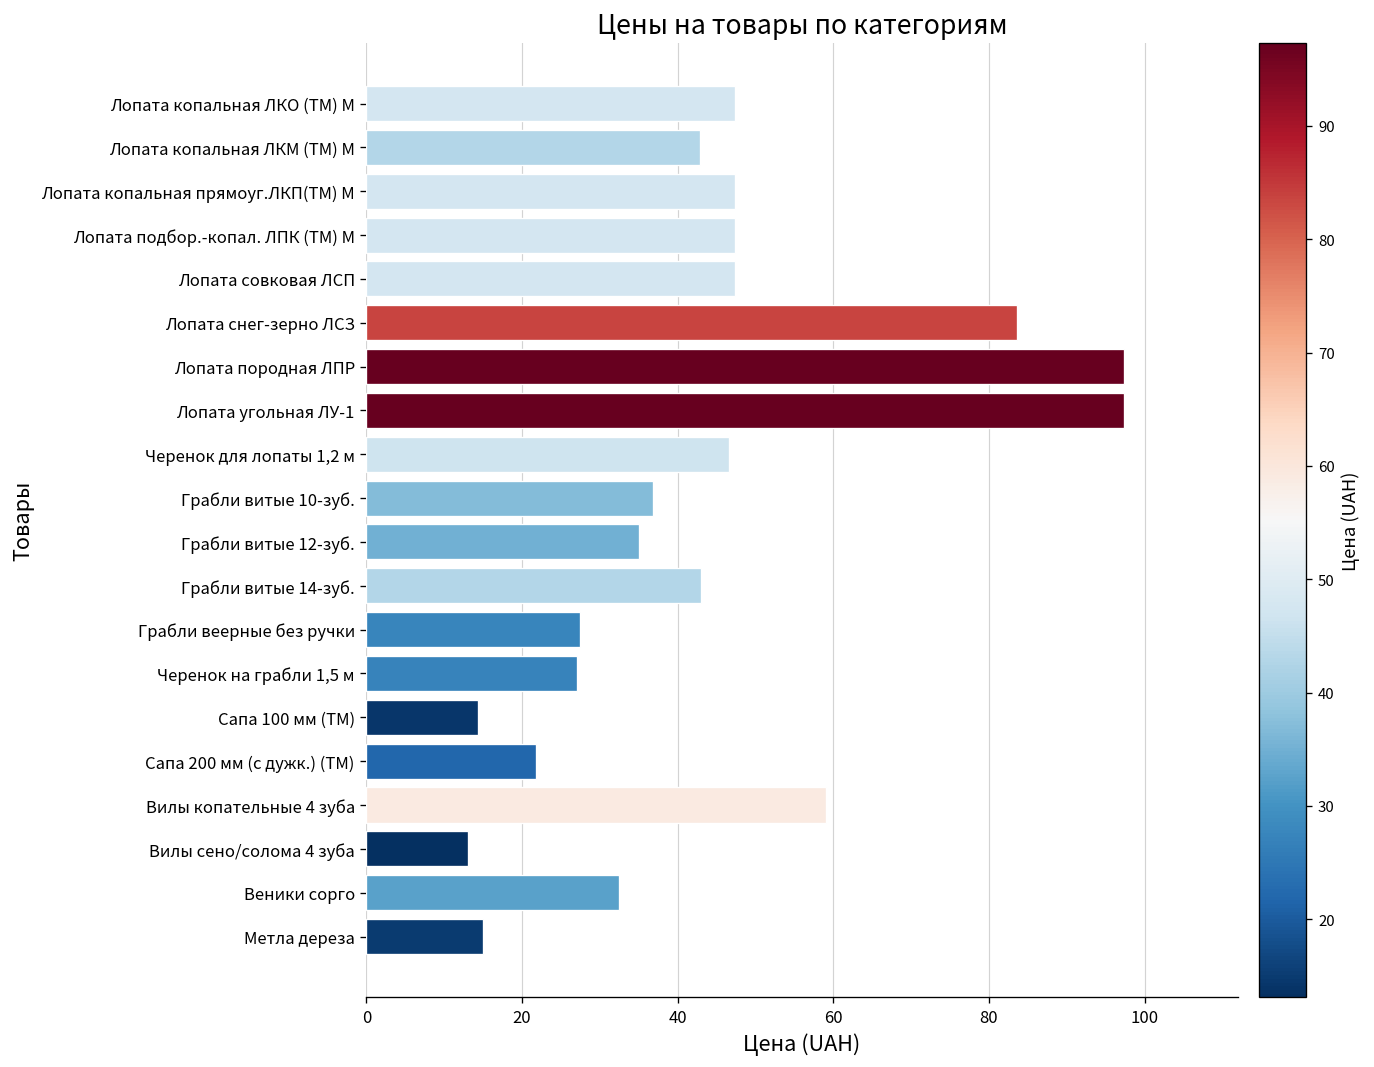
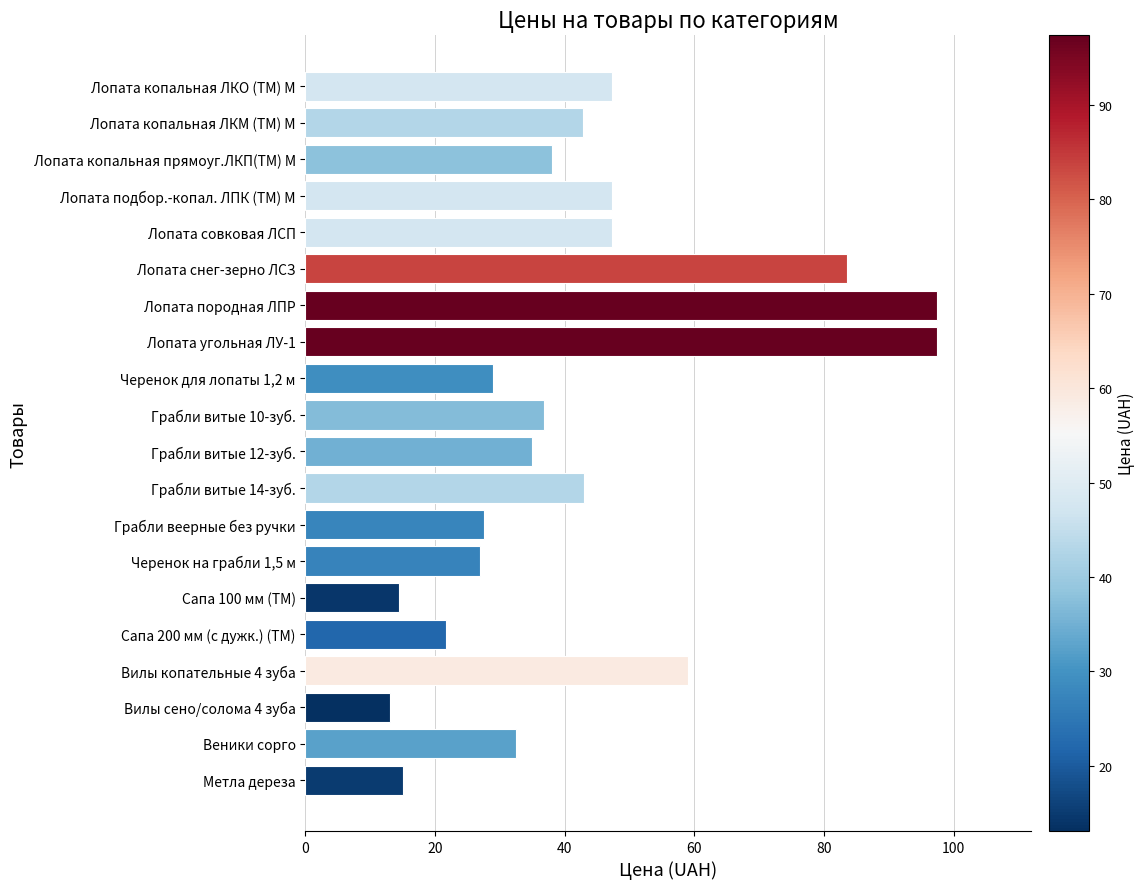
  {
    "Лопата копальная ЛКО (ТМ) М": 47,
    "Лопата копальная ЛКМ (ТМ) М": 43,
-   "Лопата копальная прямоуг.ЛКП(ТМ) М": 47,
+   "Лопата копальная прямоуг.ЛКП(ТМ) М": 38,
    "Лопата подбор.-копал. ЛПК (ТМ) М": 47,
    "Лопата совковая ЛСП": 47,
    "Лопата снег-зерно ЛСЗ": 84,
    "Лопата породная ЛПР": 97,
    "Лопата угольная ЛУ-1": 97,
-   "Черенок для лопаты 1,2 м": 47,
+   "Черенок для лопаты 1,2 м": 29,
    "Грабли витые 10-зуб.": 37,
    "Грабли витые 12-зуб.": 35,
    "Грабли витые 14-зуб.": 43,
    "Грабли веерные без ручки": 28,
    "Черенок на грабли 1,5 м": 27,
    "Сапа 100 мм (ТМ)": 14,
    "Сапа 200 мм (с дужк.) (ТМ)": 22,
    "Вилы копательные 4 зуба": 59,
    "Вилы сено/солома 4 зуба": 13,
    "Веники сорго": 33,
    "Метла дереза": 15
  }
